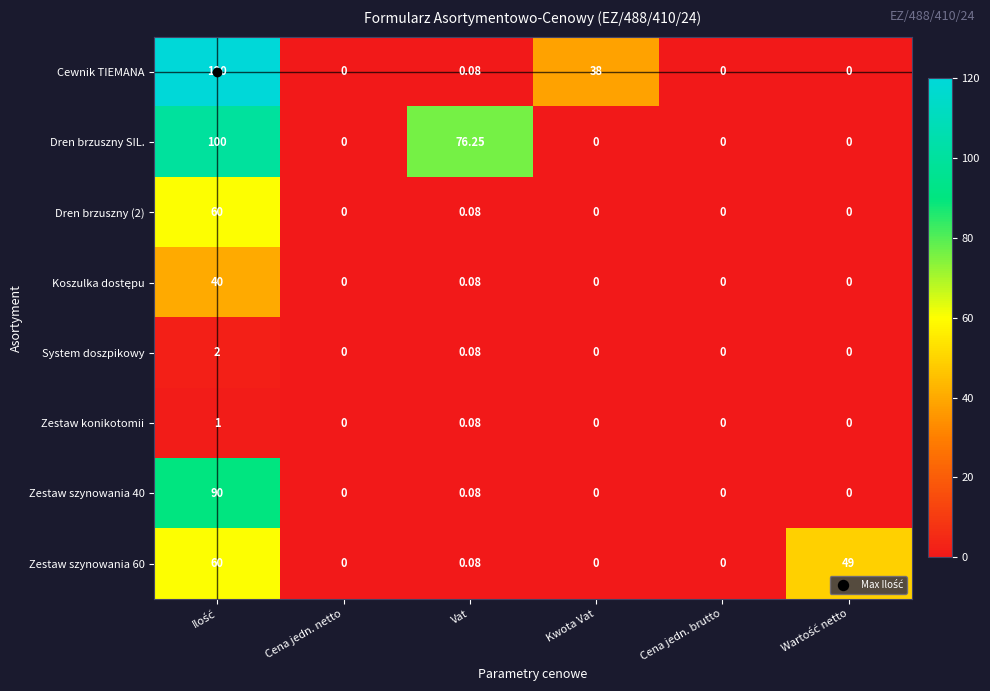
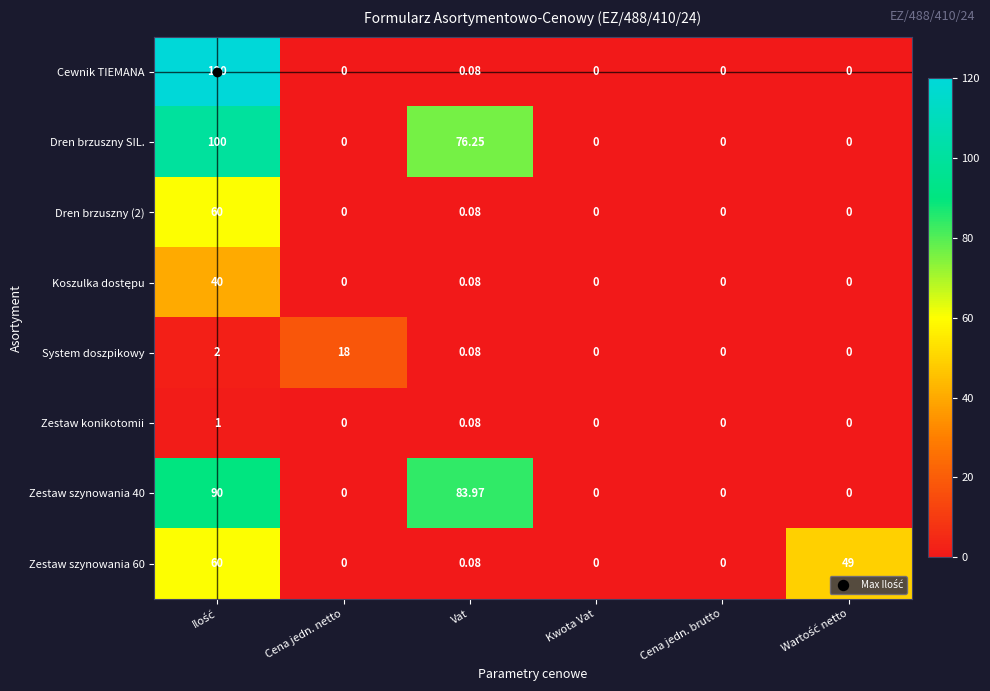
  {
    "Cewnik TIEMANA": {
      "Cena jedn. netto": 0,
      "Vat": 0.08,
-     "Kwota Vat": 38,
+     "Kwota Vat": 0,
      "Cena jedn. brutto": 0,
      "Wartość netto": 0
    },
    "Dren brzuszny SIL.": {
      "Ilość": 100,
      "Cena jedn. netto": 0,
      "Vat": 76.25,
      "Kwota Vat": 0,
      "Cena jedn. brutto": 0,
      "Wartość netto": 0
    },
    "Dren brzuszny (2)": {
      "Ilość": 60,
      "Cena jedn. netto": 0,
      "Vat": 0.08,
      "Kwota Vat": 0,
      "Cena jedn. brutto": 0,
      "Wartość netto": 0
    },
    "Koszulka dostępu": {
      "Ilość": 40,
      "Cena jedn. netto": 0,
      "Vat": 0.08,
      "Kwota Vat": 0,
      "Cena jedn. brutto": 0,
      "Wartość netto": 0
    },
    "System doszpikowy": {
      "Ilość": 2,
-     "Cena jedn. netto": 0,
+     "Cena jedn. netto": 18,
      "Vat": 0.08,
      "Kwota Vat": 0,
      "Cena jedn. brutto": 0,
      "Wartość netto": 0
    },
    "Zestaw konikotomii": {
      "Ilość": 1,
      "Cena jedn. netto": 0,
      "Vat": 0.08,
      "Kwota Vat": 0,
      "Cena jedn. brutto": 0,
      "Wartość netto": 0
    },
    "Zestaw szynowania 40": {
      "Ilość": 90,
      "Cena jedn. netto": 0,
-     "Vat": 0.08,
+     "Vat": 83.97,
      "Kwota Vat": 0,
      "Cena jedn. brutto": 0,
      "Wartość netto": 0
    },
    "Zestaw szynowania 60": {
      "Ilość": 60,
      "Cena jedn. netto": 0,
      "Vat": 0.08,
      "Kwota Vat": 0,
      "Cena jedn. brutto": 0,
      "Wartość netto": 49
    }
  }
